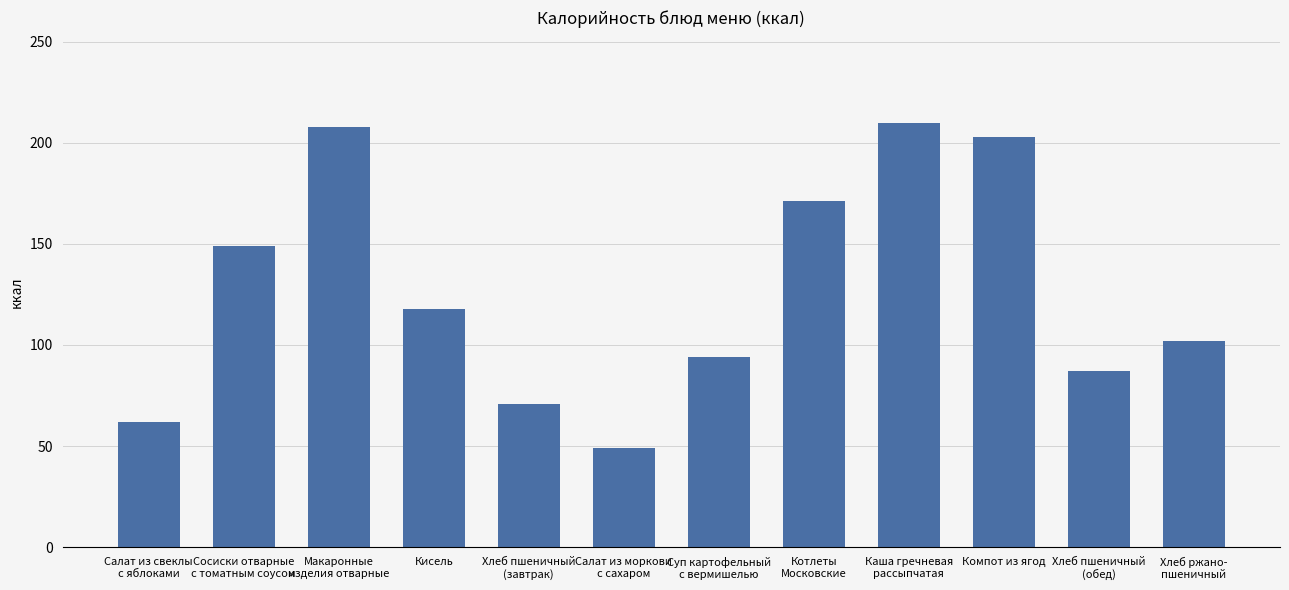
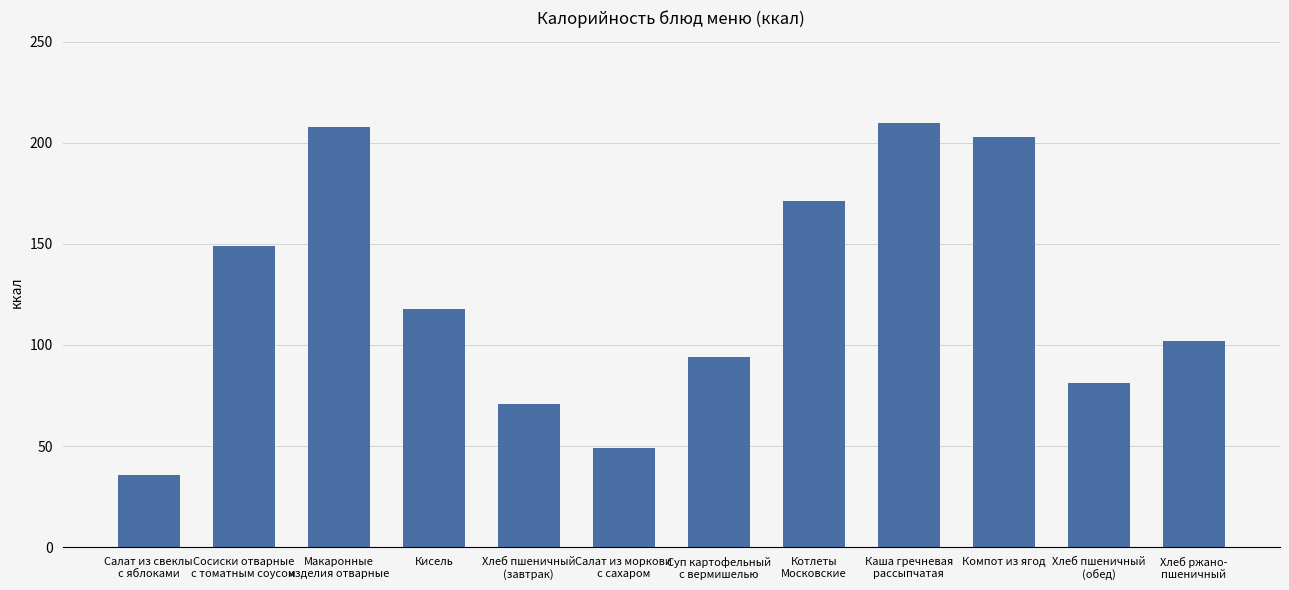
  {
-   "Салат из свеклы с яблоками": 62,
+   "Салат из свеклы с яблоками": 36,
    "Сосиски отварные с томатным соусом": 149,
    "Макаронные изделия отварные": 208,
    "Кисель": 118,
    "Хлеб пшеничный (завтрак)": 71,
    "Салат из моркови с сахаром": 49,
    "Суп картофельный с вермишелью": 94,
    "Котлеты Московские": 171,
    "Каша гречневая рассыпчатая": 210,
    "Компот из ягод": 203,
-   "Хлеб пшеничный (обед)": 87,
+   "Хлеб пшеничный (обед)": 81,
    "Хлеб ржано- пшеничный": 102
  }
